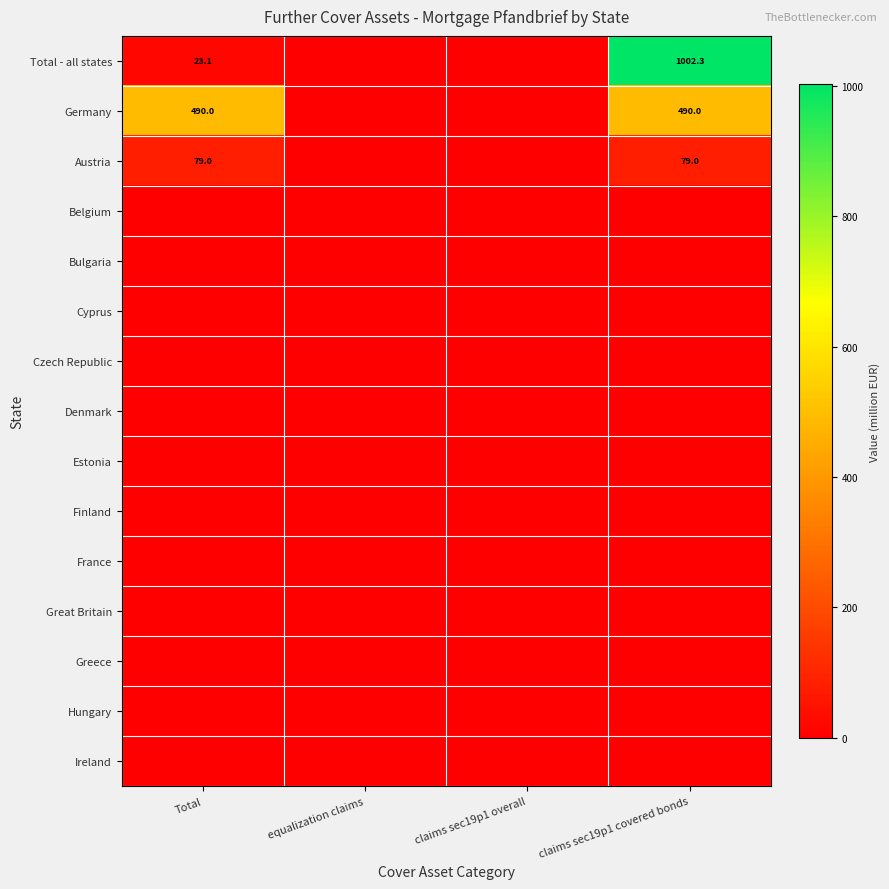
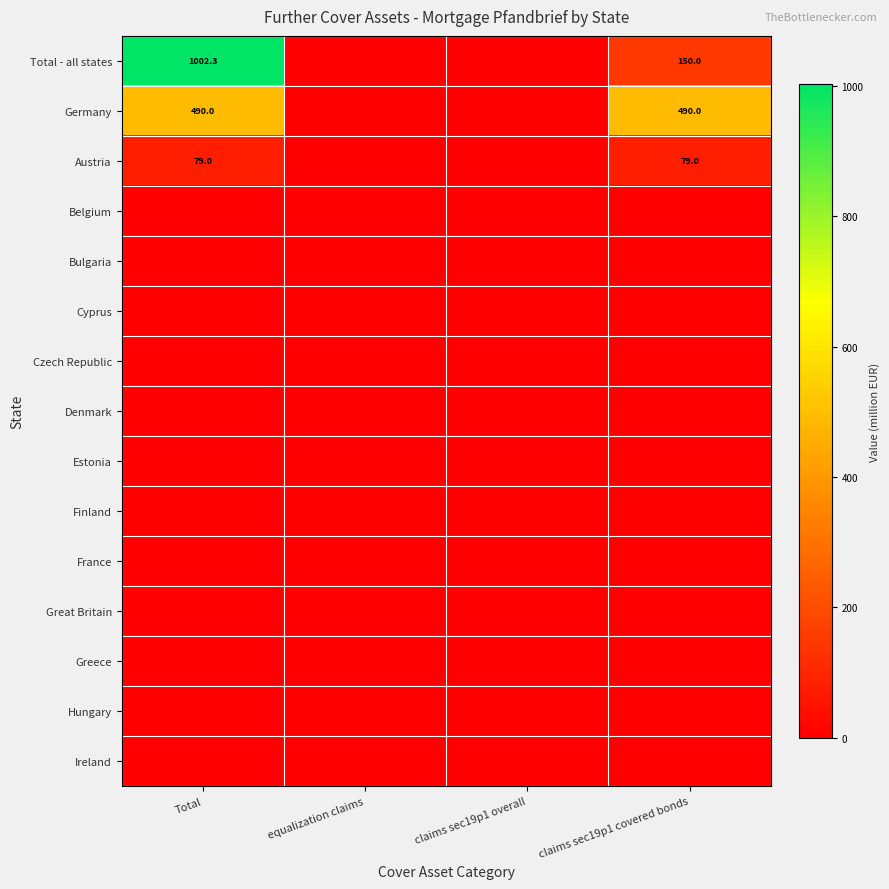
  {
    "Total - all states": {
-     "Total": 23.1,
-     "claims sec19p1 covered bonds": 1002.3
+     "Total": 1002.3,
+     "claims sec19p1 covered bonds": 150.0
    },
    "Germany": {
      "Total": 490.0,
      "claims sec19p1 covered bonds": 490.0
    },
    "Austria": {
      "Total": 79.0,
      "claims sec19p1 covered bonds": 79.0
    }
  }
